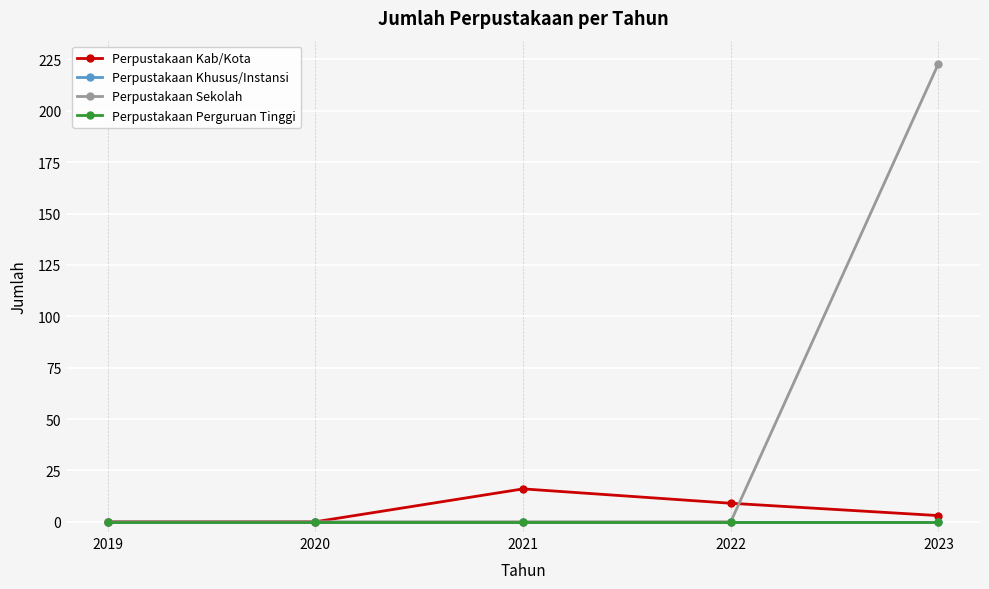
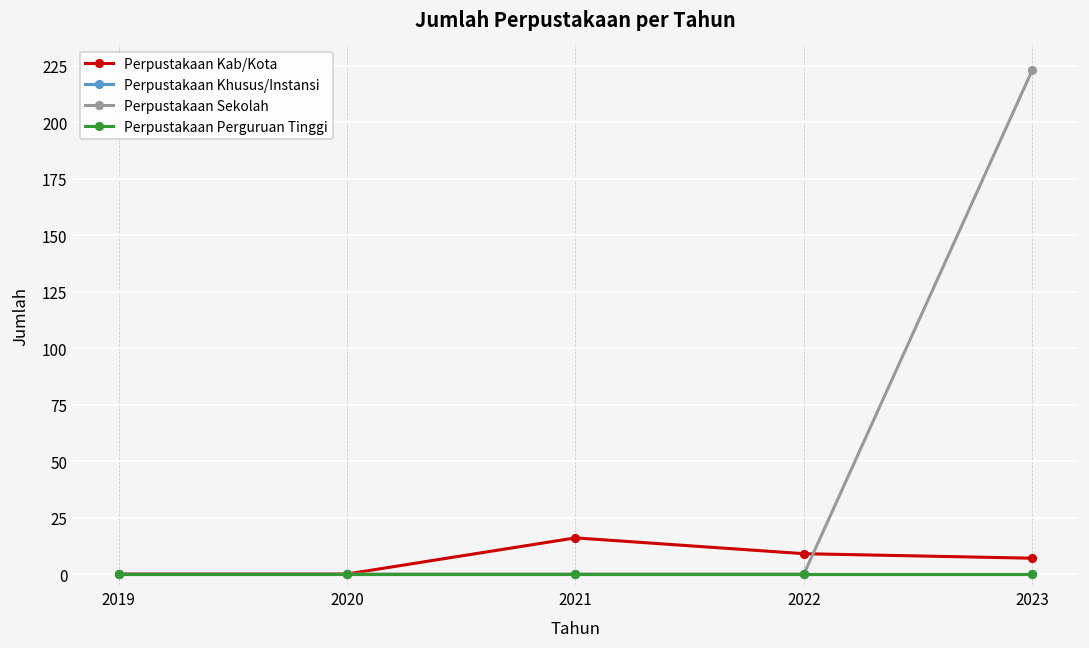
  {
    "Perpustakaan Kab/Kota": {
      "2021": 16,
      "2022": 9,
-     "2023": 3
+     "2023": 7
    },
    "Perpustakaan Perguruan Tinggi": {
      "2023": 0
    },
    "Perpustakaan Sekolah": {
      "2023": 223
    }
  }
